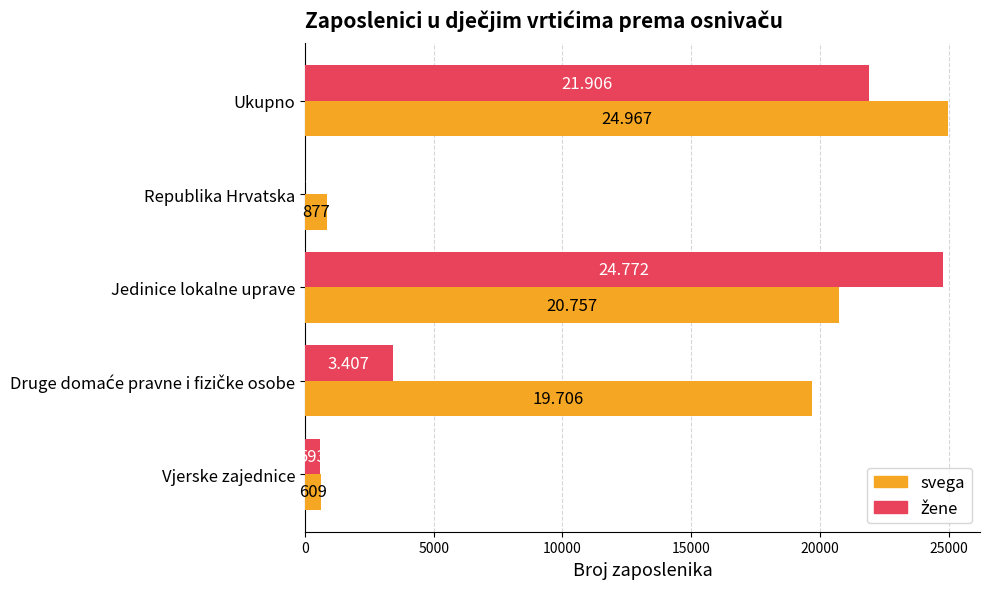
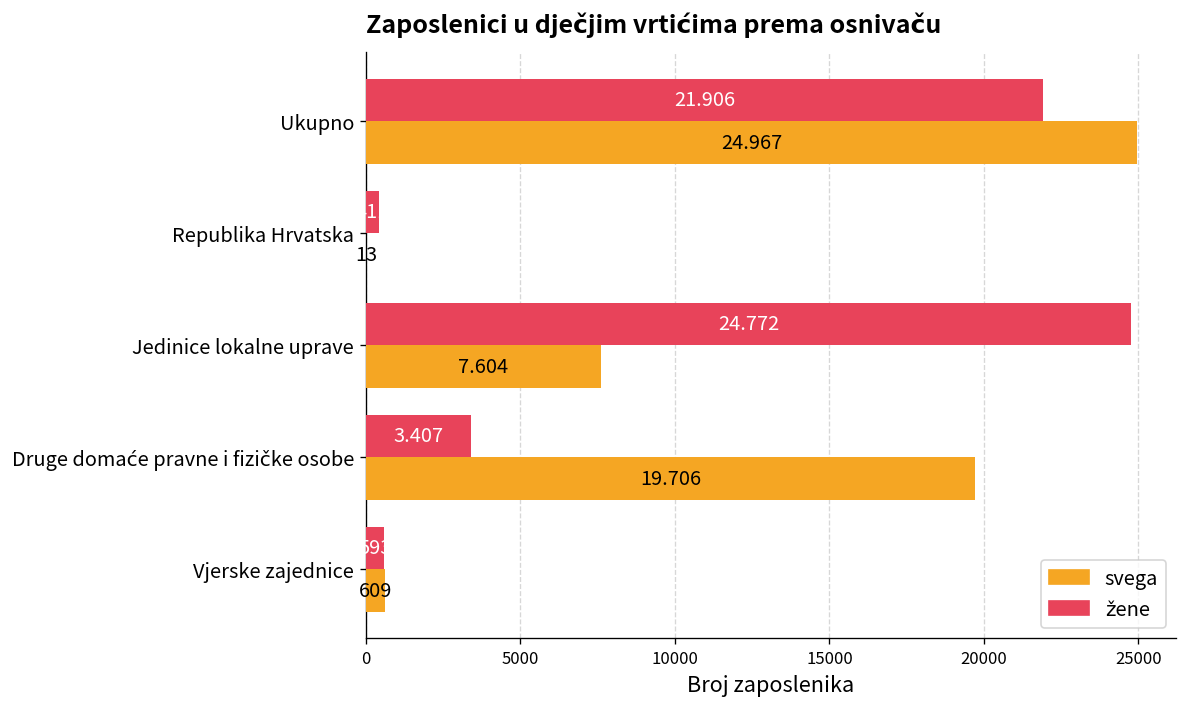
  {
    "svega": {
-     "Republika Hrvatska": 877,
-     "Jedinice lokalne uprave": 20.757,
+     "Republika Hrvatska": 13,
+     "Jedinice lokalne uprave": 7.604,
      "Vjerske zajednice": 609
    },
    "žene": {
-     "Republika Hrvatska": 0,
+     "Republika Hrvatska": 400,
      "Vjerske zajednice": 600
    }
  }
